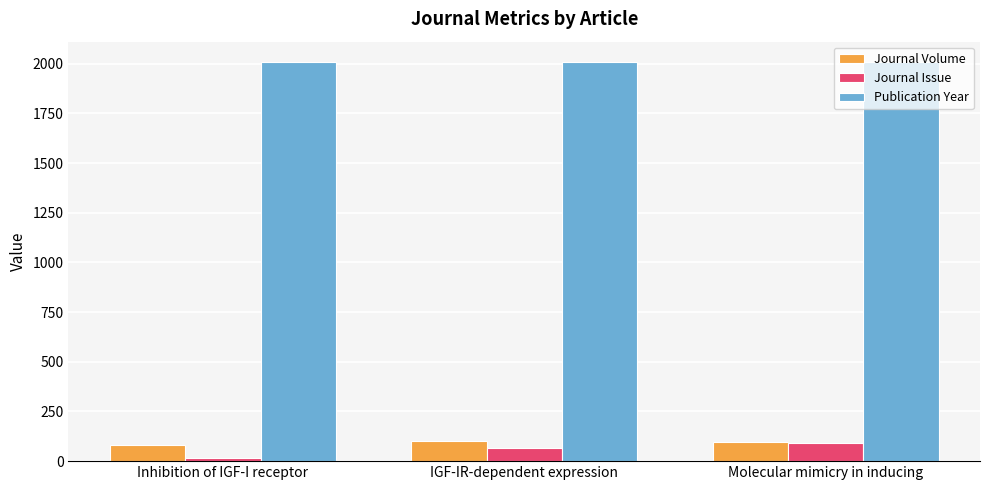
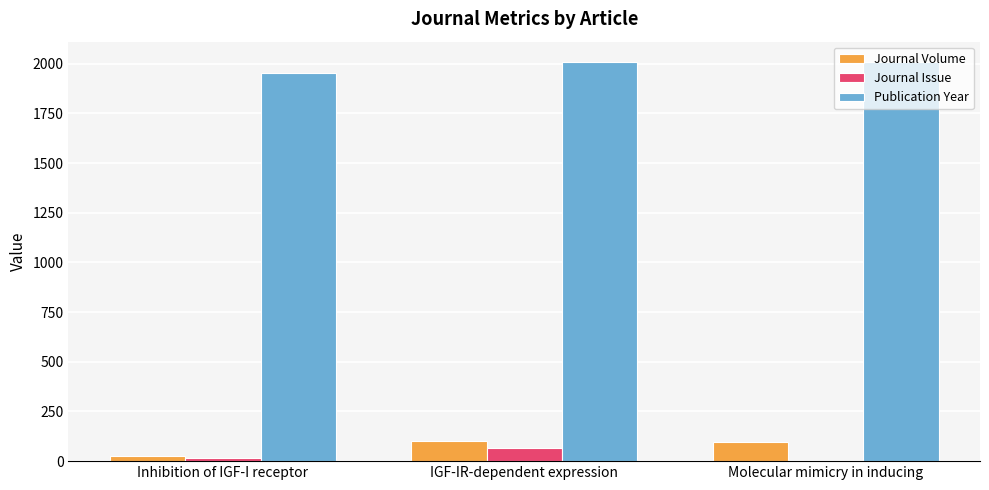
  {
    "Journal Volume": {
-     "Inhibition of IGF-I receptor": 80,
+     "Inhibition of IGF-I receptor": 30,
      "IGF-IR-dependent expression": 100,
      "Molecular mimicry in inducing": 100
    },
    "Journal Issue": {
      "Inhibition of IGF-I receptor": 20,
      "IGF-IR-dependent expression": 70,
-     "Molecular mimicry in inducing": 90
+     "Molecular mimicry in inducing": 0
    },
    "Publication Year": {
-     "Inhibition of IGF-I receptor": 2010,
+     "Inhibition of IGF-I receptor": 1950,
      "IGF-IR-dependent expression": 2010
    }
  }
